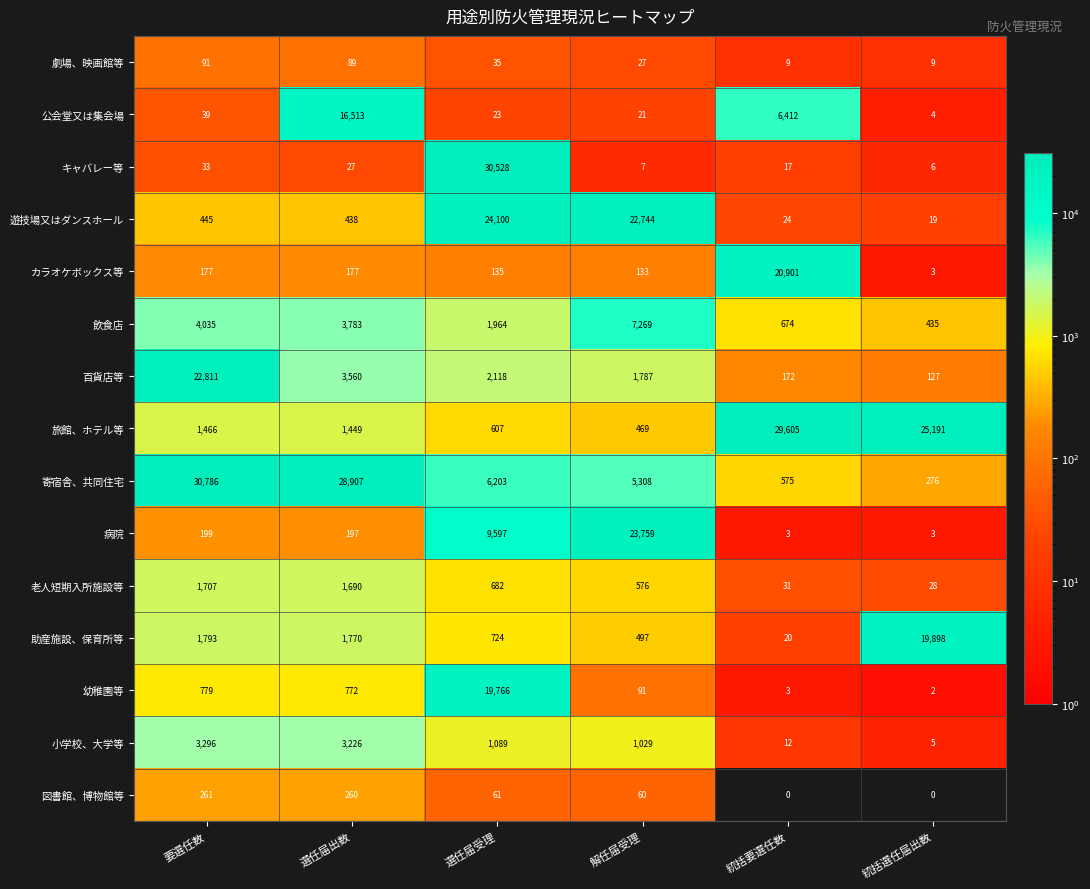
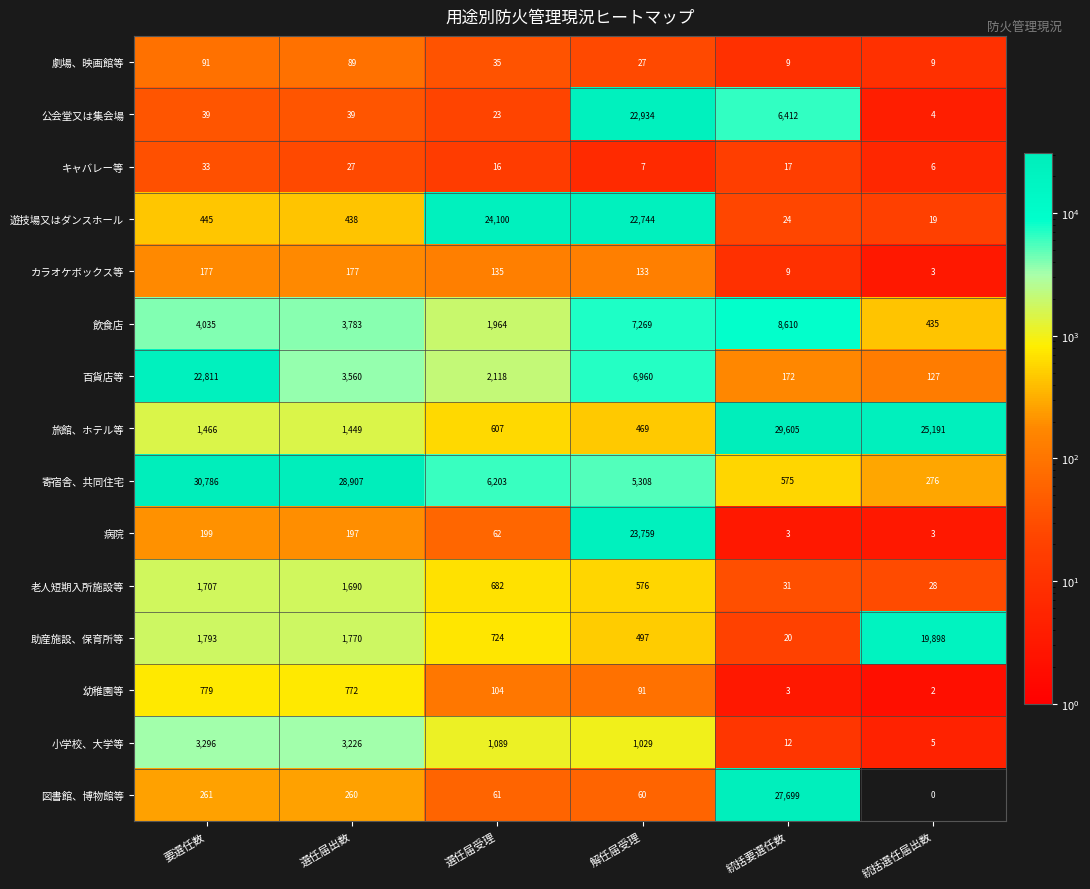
  {
    "劇場、映画館等": {
      "要選任数": "91",
      "選任届出数": "89",
      "選任届受理": "35",
      "解任届受理": "27",
      "統括要選任数": "9",
      "統括選任届出数": "9"
    },
    "公会堂又は集会場": {
      "要選任数": "39",
-     "選任届出数": "16,513",
+     "選任届出数": "39",
      "選任届受理": "23",
-     "解任届受理": "21",
+     "解任届受理": "22,934",
      "統括要選任数": "6,412",
      "統括選任届出数": "4"
    },
    "キャバレー等": {
      "要選任数": "33",
      "選任届出数": "27",
-     "選任届受理": "30,528",
+     "選任届受理": "16",
      "解任届受理": "7",
      "統括要選任数": "17",
      "統括選任届出数": "6"
    },
    "遊技場又はダンスホール": {
      "要選任数": "445",
      "選任届出数": "438",
      "選任届受理": "24,100",
      "解任届受理": "22,744",
      "統括要選任数": "24",
      "統括選任届出数": "19"
    },
    "カラオケボックス等": {
      "要選任数": "177",
      "選任届出数": "177",
      "選任届受理": "135",
      "解任届受理": "133",
-     "統括要選任数": "20,901",
+     "統括要選任数": "9",
      "統括選任届出数": "3"
    },
    "飲食店": {
      "要選任数": "4,035",
      "選任届出数": "3,783",
      "選任届受理": "1,964",
      "解任届受理": "7,269",
-     "統括要選任数": "674",
+     "統括要選任数": "8,610",
      "統括選任届出数": "435"
    },
    "百貨店等": {
      "要選任数": "22,811",
      "選任届出数": "3,560",
      "選任届受理": "2,118",
-     "解任届受理": "1,787",
+     "解任届受理": "6,960",
      "統括要選任数": "172",
      "統括選任届出数": "127"
    },
    "旅館、ホテル等": {
      "要選任数": "1,466",
      "選任届出数": "1,449",
      "選任届受理": "607",
      "解任届受理": "469",
      "統括要選任数": "29,605",
      "統括選任届出数": "25,191"
    },
    "寄宿舎、共同住宅": {
      "要選任数": "30,786",
      "選任届出数": "28,907",
      "選任届受理": "6,203",
      "解任届受理": "5,308",
      "統括要選任数": "575",
      "統括選任届出数": "276"
    },
    "病院": {
      "要選任数": "199",
      "選任届出数": "197",
-     "選任届受理": "9,597",
+     "選任届受理": "62",
      "解任届受理": "23,759",
      "統括要選任数": "3",
      "統括選任届出数": "3"
    },
    "老人短期入所施設等": {
      "要選任数": "1,707",
      "選任届出数": "1,690",
      "選任届受理": "682",
      "解任届受理": "576",
      "統括要選任数": "31",
      "統括選任届出数": "28"
    },
    "助産施設、保育所等": {
      "要選任数": "1,793",
      "選任届出数": "1,770",
      "選任届受理": "724",
      "解任届受理": "497",
      "統括要選任数": "20",
      "統括選任届出数": "19,898"
    },
    "幼稚園等": {
      "要選任数": "779",
      "選任届出数": "772",
-     "選任届受理": "19,766",
+     "選任届受理": "104",
      "解任届受理": "91",
      "統括要選任数": "3",
      "統括選任届出数": "2"
    },
    "小学校、大学等": {
      "要選任数": "3,296",
      "選任届出数": "3,226",
      "選任届受理": "1,089",
      "解任届受理": "1,029",
      "統括要選任数": "12",
      "統括選任届出数": "5"
    },
    "図書館、博物館等": {
      "要選任数": "261",
      "選任届出数": "260",
      "選任届受理": "61",
      "解任届受理": "60",
-     "統括要選任数": "0",
+     "統括要選任数": "27,699",
      "統括選任届出数": "0"
    }
  }
